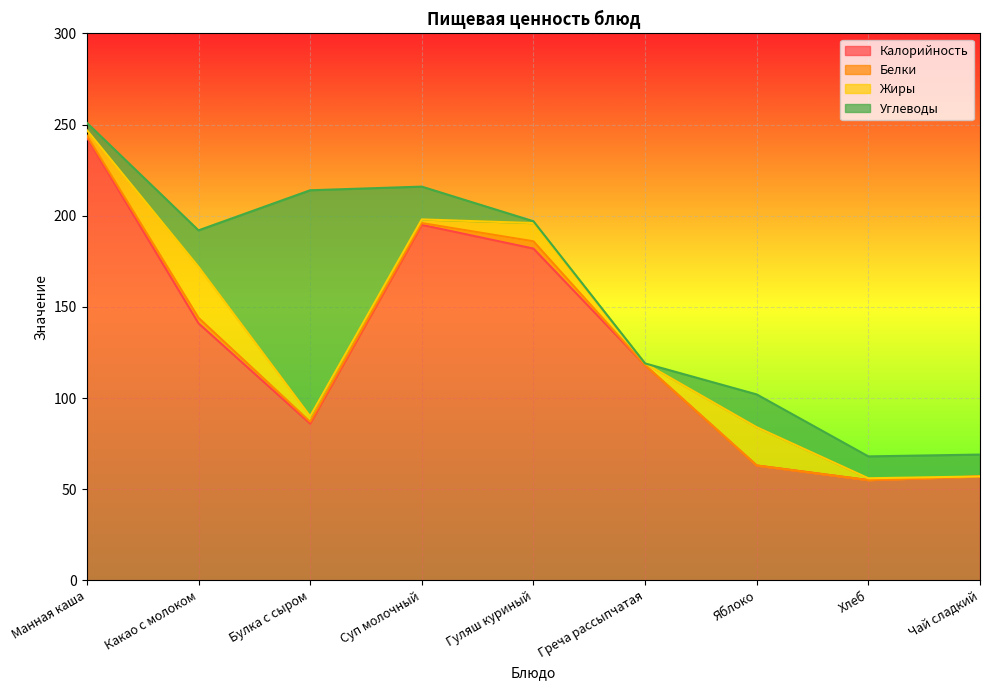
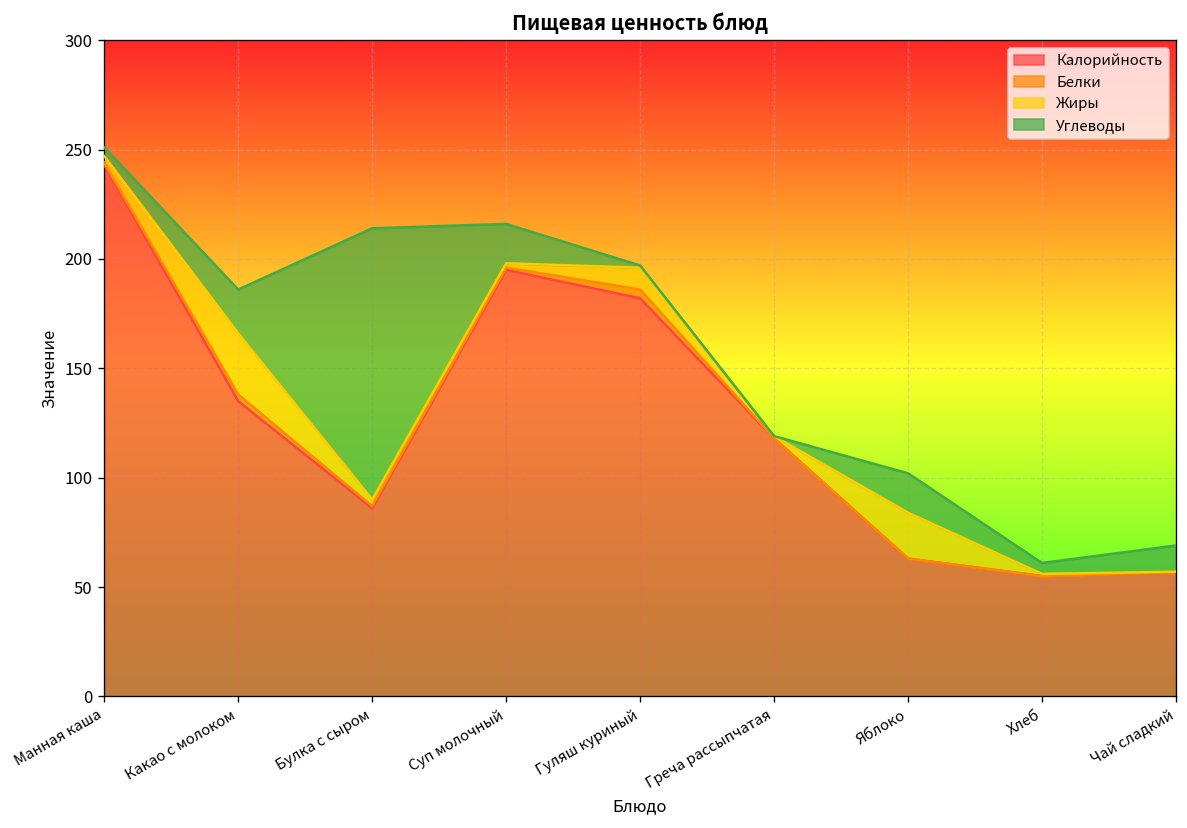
  {
    "Калорийность": {
-     "Какао с молоком": 141,
+     "Какао с молоком": 135,
      "Гуляш куриный": 182
    },
    "Белки": {
      "Какао с молоком": 3,
      "Гуляш куриный": 4
    },
    "Жиры": {
      "Манная каша": 3,
      "Какао с молоком": 28,
      "Булка с сыром": 3,
      "Суп молочный": 2,
      "Яблоко": 21
    },
    "Углеводы": {
      "Манная каша": 4,
      "Какао с молоком": 20,
      "Булка с сыром": 124,
      "Суп молочный": 18,
      "Яблоко": 18,
-     "Хлеб": 12,
+     "Хлеб": 5,
      "Чай сладкий": 12
    }
  }
